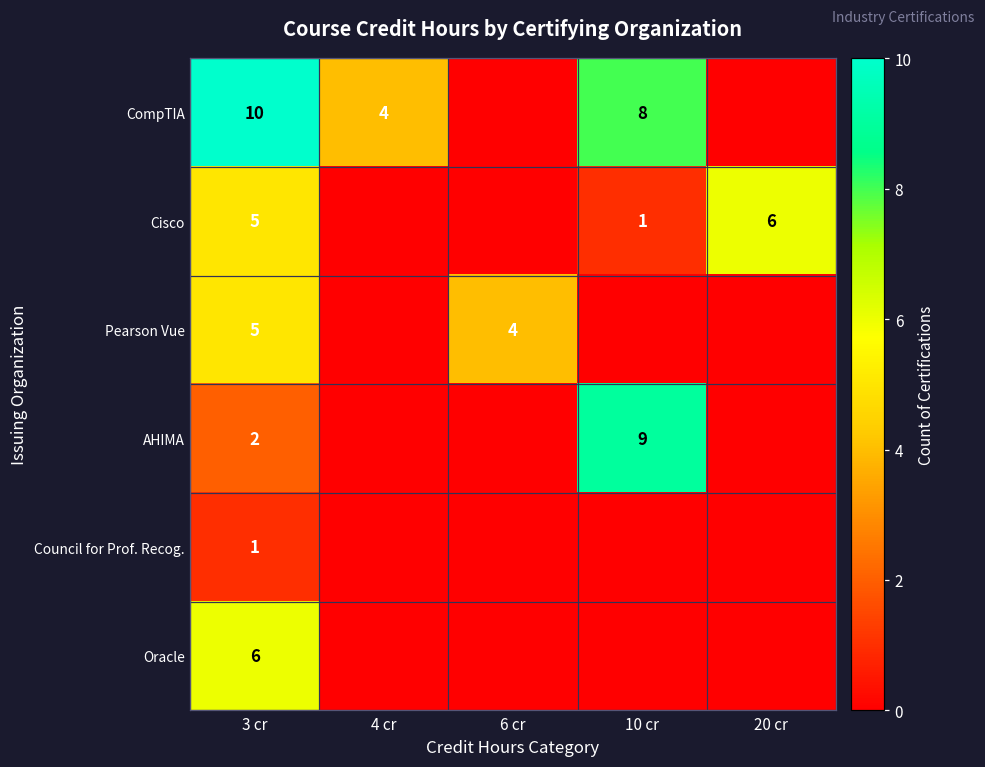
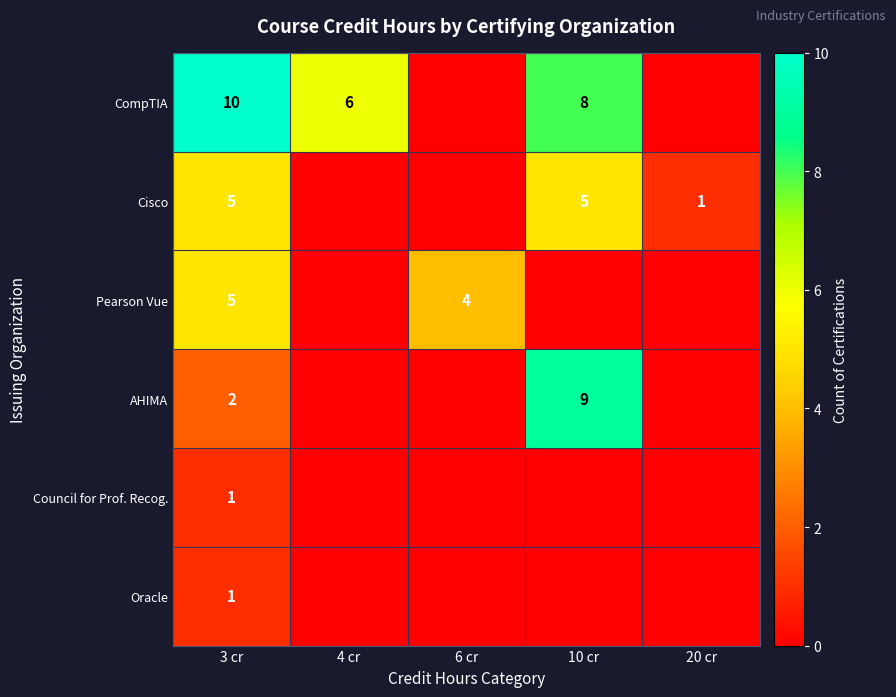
  {
    "CompTIA": {
      "3 cr": 10,
-     "4 cr": 4,
+     "4 cr": 6,
      "10 cr": 8
    },
    "Cisco": {
      "3 cr": 5,
-     "10 cr": 1,
-     "20 cr": 6
+     "10 cr": 5,
+     "20 cr": 1
    },
    "Pearson Vue": {
      "3 cr": 5,
      "6 cr": 4
    },
    "AHIMA": {
      "3 cr": 2,
      "10 cr": 9
    },
    "Council for Prof. Recog.": {
      "3 cr": 1
    },
    "Oracle": {
-     "3 cr": 6
+     "3 cr": 1
    }
  }
